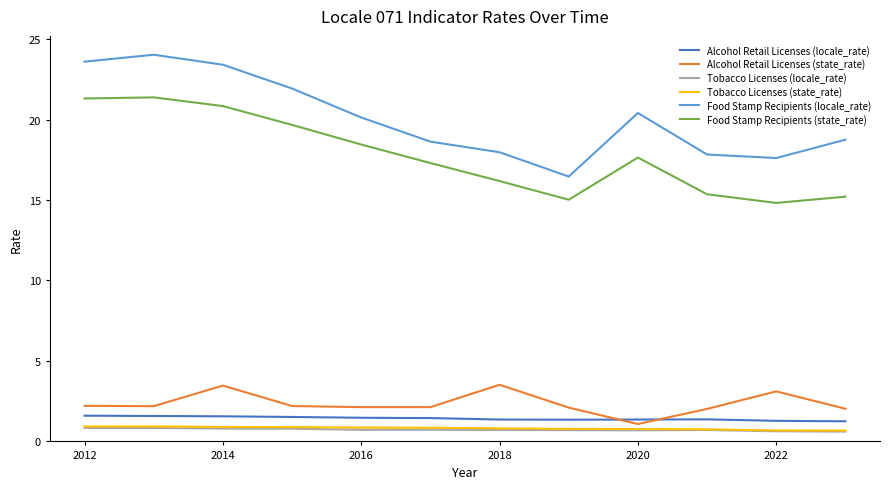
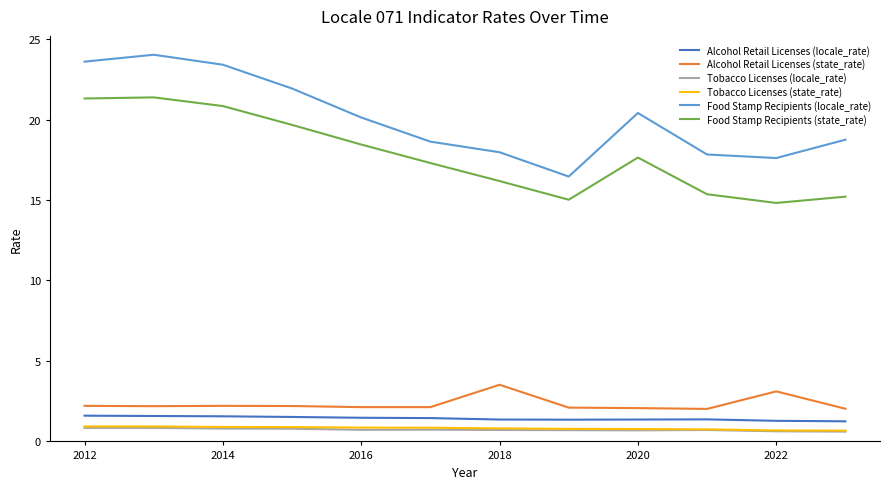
  {
    "Alcohol Retail Licenses (state_rate)": {
      "2012": 2.2,
-     "2014": 3.5,
+     "2014": 2.2,
      "2016": 2.1,
      "2018": 3.5,
-     "2020": 1.1,
+     "2020": 2.1,
      "2022": 3.1
    },
    "Food Stamp Recipients (state_rate)": {
      "2012": 21.3,
      "2014": 20.8,
      "2016": 18.5,
      "2018": 16.2,
      "2020": 17.6,
      "2022": 14.8
    }
  }
